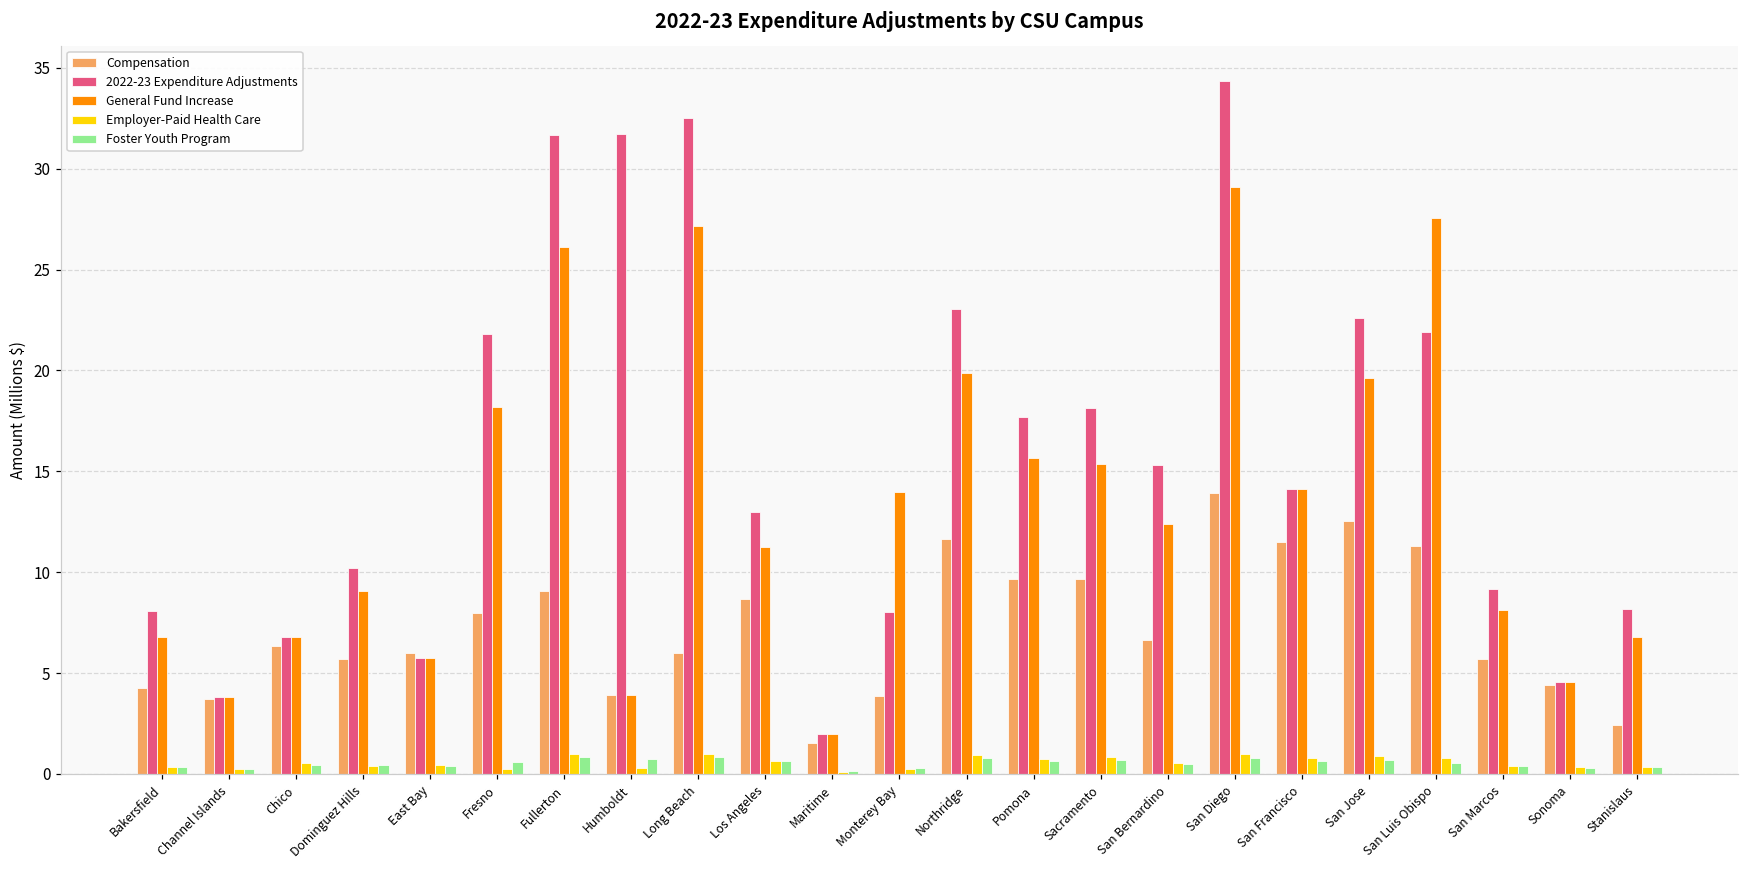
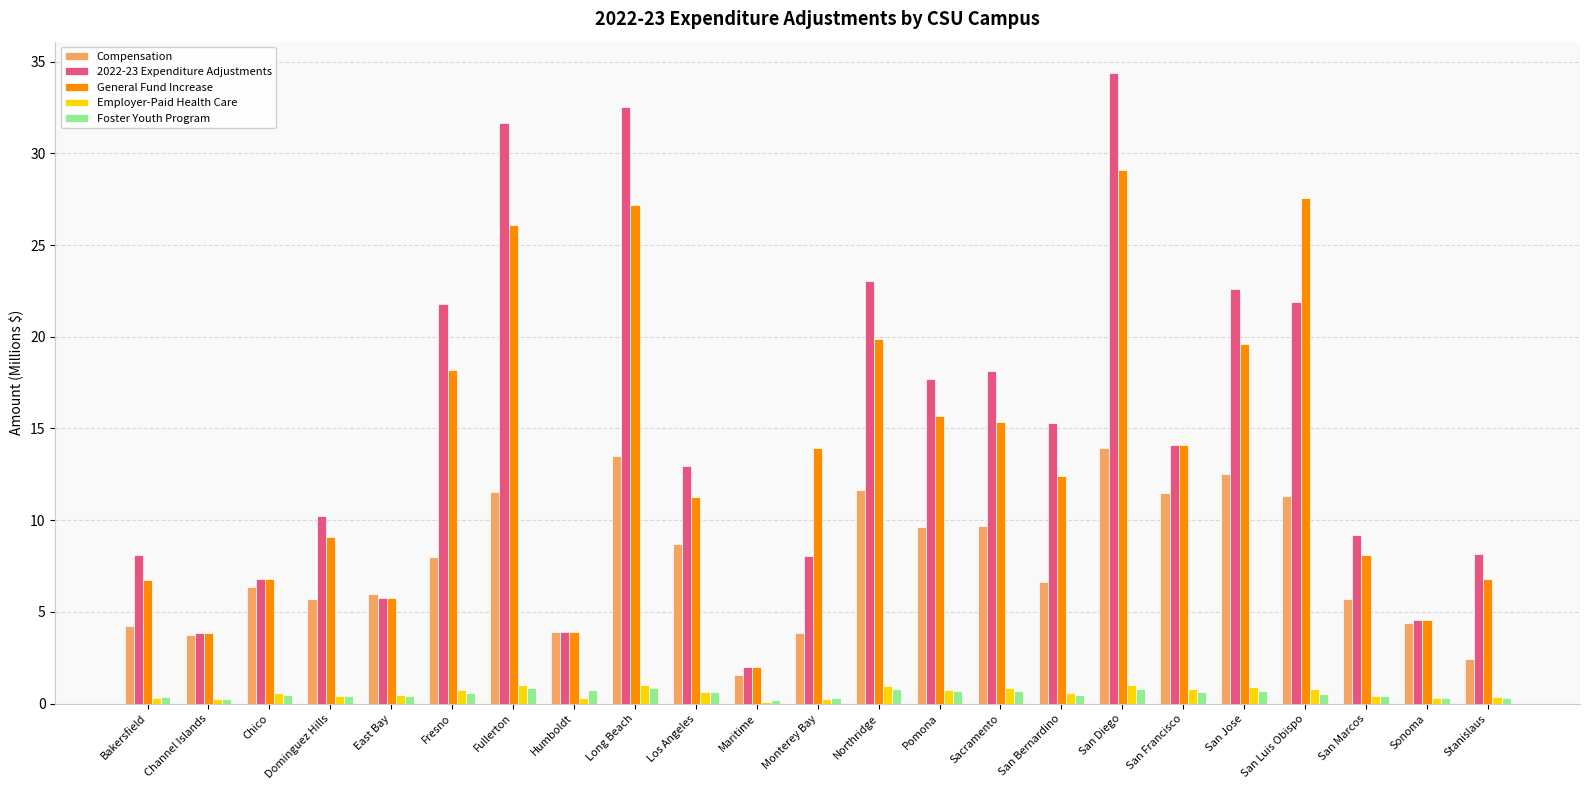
  {
    "Compensation": {
      "Bakersfield": 4.2,
      "Channel Islands": 3.7,
      "Chico": 6.4,
      "Dominguez Hills": 5.7,
      "East Bay": 6.0,
      "Fresno": 8.0,
-     "Fullerton": 9.0,
+     "Fullerton": 11.5,
      "Humboldt": 3.9,
-     "Long Beach": 6.0,
+     "Long Beach": 13.5,
      "Los Angeles": 8.7,
      "Maritime": 1.5,
      "Monterey Bay": 3.9,
      "Northridge": 11.6,
      "Pomona": 9.7,
      "Sacramento": 9.7,
      "San Bernardino": 6.6,
      "San Diego": 13.9,
      "San Francisco": 11.5,
      "San Jose": 12.5,
      "San Luis Obispo": 11.3,
      "San Marcos": 5.7,
      "Sonoma": 4.4,
      "Stanislaus": 2.4
    },
    "2022-23 Expenditure Adjustments": {
      "Bakersfield": 8.1,
      "Channel Islands": 3.8,
      "Chico": 6.8,
      "Dominguez Hills": 10.2,
      "East Bay": 5.7,
      "Fresno": 21.8,
      "Fullerton": 31.7,
-     "Humboldt": 31.7,
+     "Humboldt": 3.9,
      "Long Beach": 32.5,
      "Los Angeles": 13.0,
      "Maritime": 2.0,
      "Monterey Bay": 8.1,
      "Northridge": 23.1,
      "Pomona": 17.7,
      "Sacramento": 18.1,
      "San Bernardino": 15.3,
      "San Diego": 34.4,
      "San Francisco": 14.1,
      "San Jose": 22.6,
      "San Luis Obispo": 21.9,
      "San Marcos": 9.2,
      "Sonoma": 4.6,
      "Stanislaus": 8.2
    },
    "General Fund Increase": {
      "Bakersfield": 6.8,
      "Channel Islands": 3.8,
      "Chico": 6.8,
      "Dominguez Hills": 9.1,
      "East Bay": 5.7,
      "Fresno": 18.2,
      "Fullerton": 26.1,
      "Humboldt": 3.9,
      "Long Beach": 27.2,
      "Los Angeles": 11.3,
      "Maritime": 2.0,
      "Monterey Bay": 14.0,
      "Northridge": 19.9,
      "Pomona": 15.7,
      "Sacramento": 15.4,
      "San Bernardino": 12.4,
      "San Diego": 29.1,
      "San Francisco": 14.1,
      "San Jose": 19.6,
      "San Luis Obispo": 27.6,
      "San Marcos": 8.1,
      "Sonoma": 4.6,
      "Stanislaus": 6.8
    },
    "Employer-Paid Health Care": {
      "Bakersfield": 0.3,
      "Channel Islands": 0.3,
      "Chico": 0.6,
      "Dominguez Hills": 0.4,
      "East Bay": 0.5,
-     "Fresno": 0.3,
+     "Fresno": 0.7,
      "Fullerton": 1.0,
      "Humboldt": 0.3,
      "Long Beach": 1.0,
      "Los Angeles": 0.6,
      "Monterey Bay": 0.3,
      "Northridge": 0.9,
      "Pomona": 0.7,
      "Sacramento": 0.8,
      "San Bernardino": 0.6,
      "San Diego": 1.0,
      "San Francisco": 0.8,
      "San Jose": 0.9,
      "San Luis Obispo": 0.8,
      "San Marcos": 0.4,
      "Sonoma": 0.3,
      "Stanislaus": 0.3
    },
    "Foster Youth Program": {
      "Bakersfield": 0.3,
      "Channel Islands": 0.3,
      "Chico": 0.4,
      "Dominguez Hills": 0.4,
      "East Bay": 0.4,
      "Fresno": 0.6,
      "Fullerton": 0.8,
      "Humboldt": 0.7,
      "Long Beach": 0.8,
      "Los Angeles": 0.6,
      "Maritime": 0.2,
      "Monterey Bay": 0.3,
      "Northridge": 0.8,
      "Pomona": 0.7,
      "Sacramento": 0.7,
      "San Bernardino": 0.5,
      "San Diego": 0.8,
      "San Francisco": 0.6,
      "San Jose": 0.7,
      "San Luis Obispo": 0.5,
      "San Marcos": 0.4,
      "Sonoma": 0.3,
      "Stanislaus": 0.3
    }
  }
